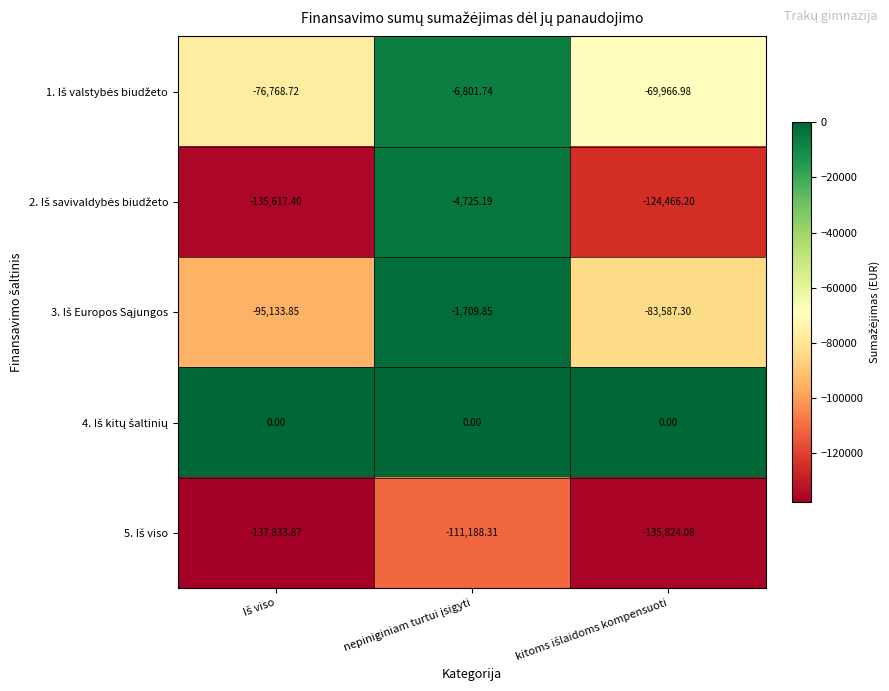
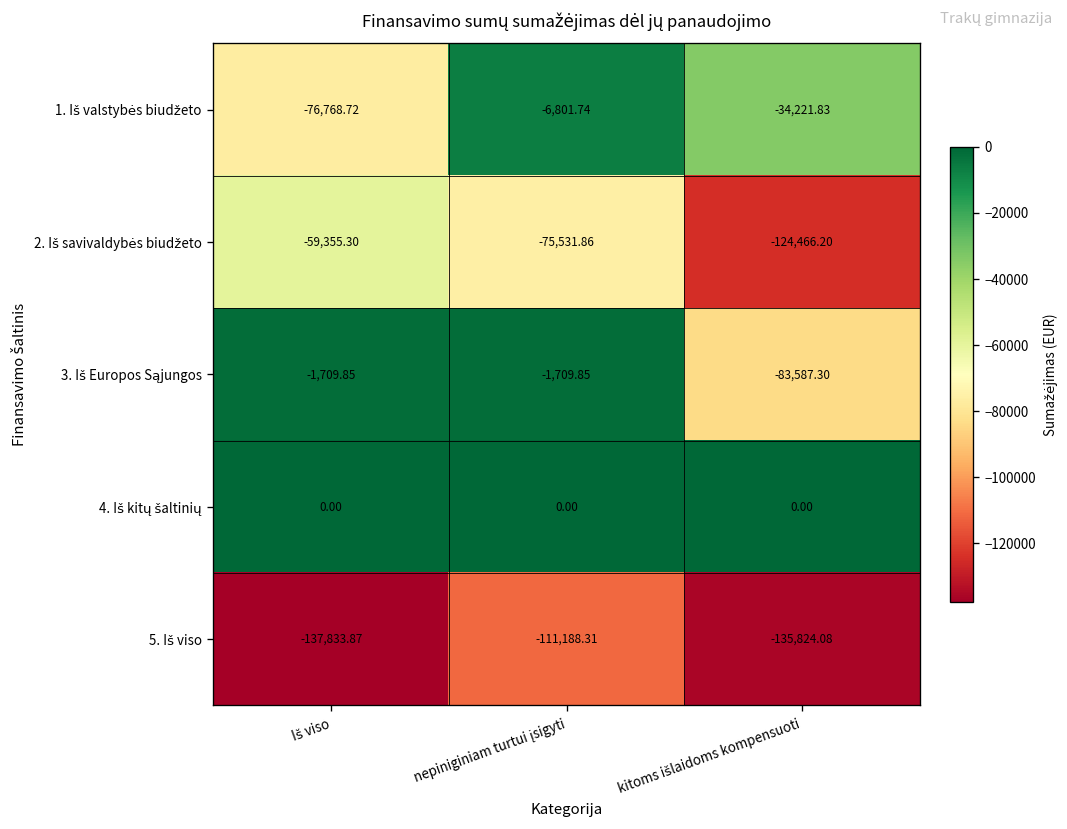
  {
    "1. Iš valstybės biudžeto": {
      "Iš viso": "-76,768.72",
      "nepiniginiam turtui įsigyti": "-6,801.74",
-     "kitoms išlaidoms kompensuoti": "-69,966.98"
+     "kitoms išlaidoms kompensuoti": "-34,221.83"
    },
    "2. Iš savivaldybės biudžeto": {
-     "Iš viso": "-135,617.40",
-     "nepiniginiam turtui įsigyti": "-4,725.19",
+     "Iš viso": "-59,355.30",
+     "nepiniginiam turtui įsigyti": "-75,531.86",
      "kitoms išlaidoms kompensuoti": "-124,466.20"
    },
    "3. Iš Europos Sąjungos": {
-     "Iš viso": "-95,133.85",
+     "Iš viso": "-1,709.85",
      "nepiniginiam turtui įsigyti": "-1,709.85",
      "kitoms išlaidoms kompensuoti": "-83,587.30"
    },
    "4. Iš kitų šaltinių": {
      "Iš viso": "0.00",
      "nepiniginiam turtui įsigyti": "0.00",
      "kitoms išlaidoms kompensuoti": "0.00"
    },
    "5. Iš viso": {
      "Iš viso": "-137,833.87",
      "nepiniginiam turtui įsigyti": "-111,188.31",
      "kitoms išlaidoms kompensuoti": "-135,824.08"
    }
  }
